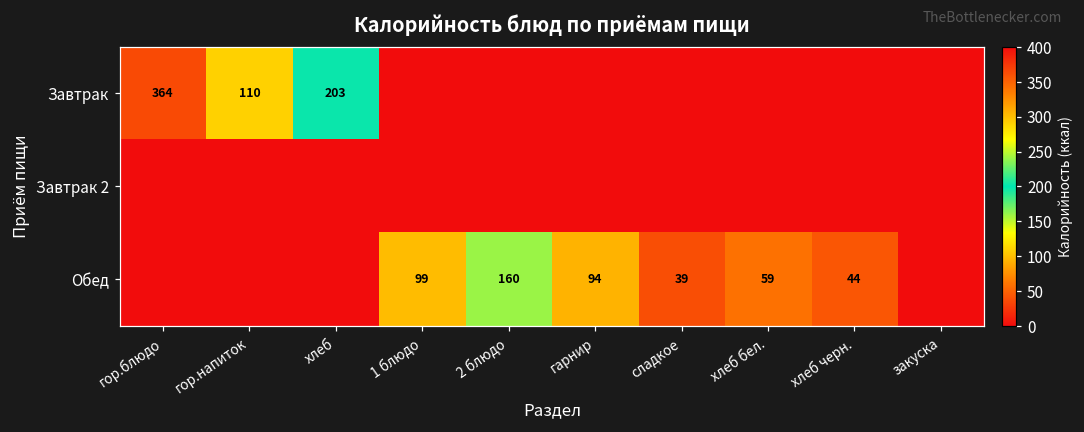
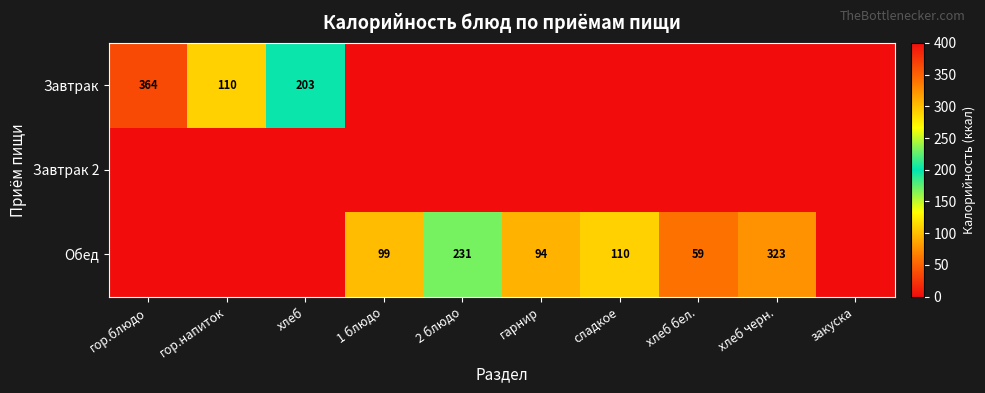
  {
    "Завтрак": {
      "гор.блюдо": 364,
      "гор.напиток": 110,
      "хлеб": 203
    },
    "Обед": {
      "1 блюдо": 99,
-     "2 блюдо": 160,
+     "2 блюдо": 231,
      "гарнир": 94,
-     "сладкое": 39,
+     "сладкое": 110,
      "хлеб бел.": 59,
-     "хлеб черн.": 44
+     "хлеб черн.": 323
    }
  }
